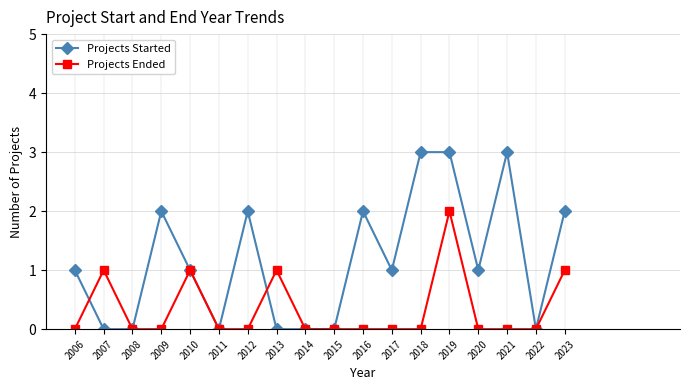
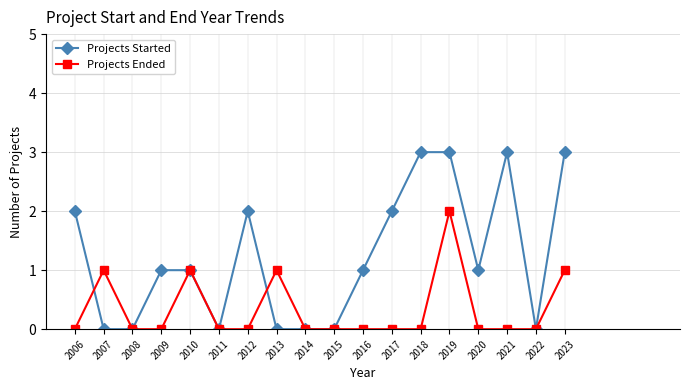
  {
    "Projects Started": {
-     "2006": 1,
+     "2006": 2,
      "2007": 0,
-     "2009": 2,
+     "2009": 1,
      "2012": 2,
      "2013": 0,
-     "2016": 2,
-     "2017": 1,
+     "2016": 1,
+     "2017": 2,
      "2018": 3,
      "2019": 3,
      "2020": 1,
      "2021": 3,
-     "2023": 2
+     "2023": 3
    },
    "Projects Ended": {
      "2006": 0,
      "2007": 1,
      "2009": 0,
      "2012": 0,
      "2013": 1,
      "2016": 0,
      "2017": 0,
      "2018": 0,
      "2019": 2,
      "2020": 0,
      "2021": 0,
      "2023": 1
    }
  }
